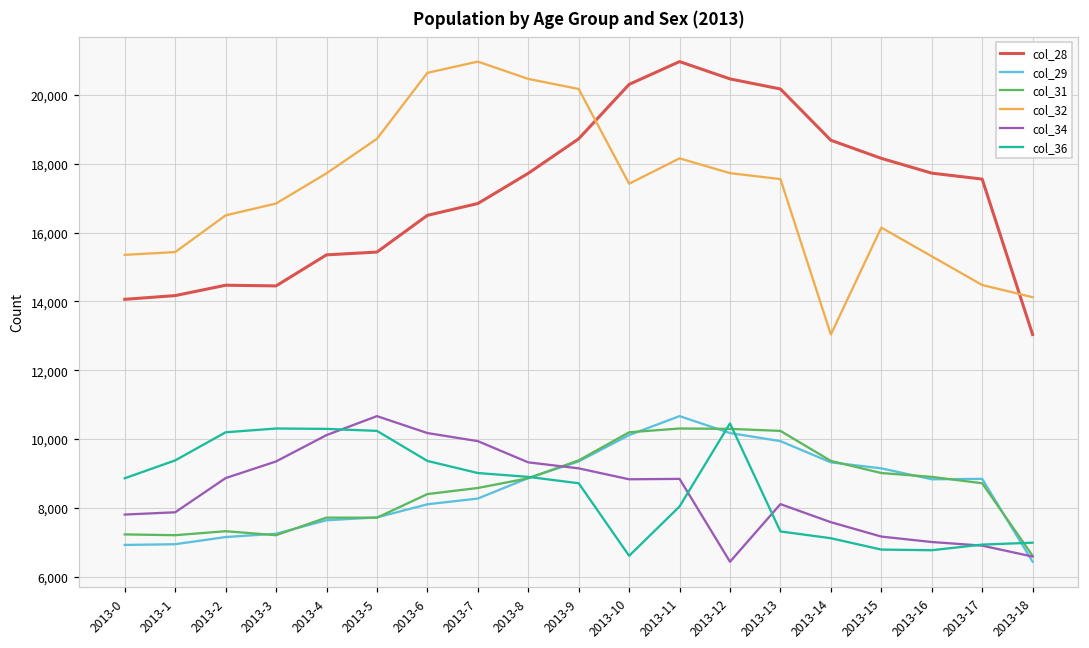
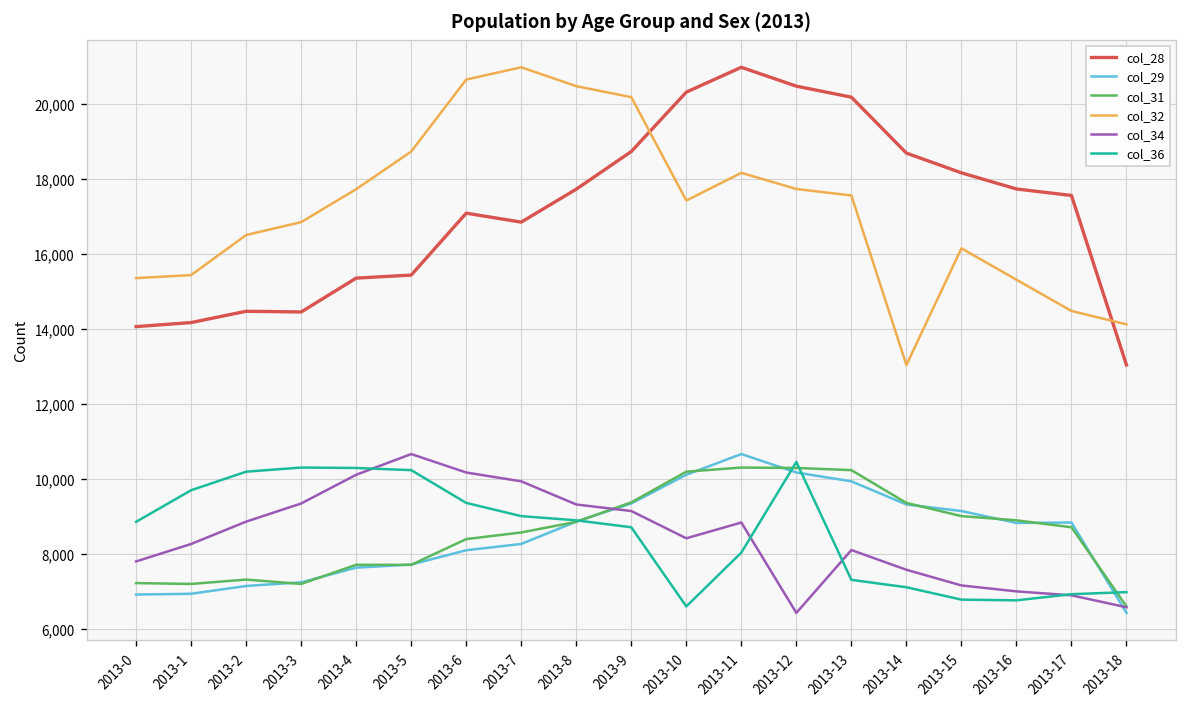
  {
    "col_28": {
      "2013-0": "14,100",
      "2013-1": "14,200",
      "2013-2": "14,500",
      "2013-3": "14,400",
      "2013-4": "15,400",
      "2013-5": "15,400",
-     "2013-6": "16,500",
+     "2013-6": "17,100",
      "2013-7": "16,800",
      "2013-8": "17,700",
      "2013-9": "18,700",
      "2013-10": "20,300",
      "2013-11": "21,000",
      "2013-12": "20,500",
      "2013-13": "20,200",
      "2013-14": "18,700",
      "2013-15": "18,200",
      "2013-16": "17,700",
      "2013-17": "17,600",
      "2013-18": "13,000"
    },
    "col_29": {
      "2013-0": "6,900",
      "2013-1": "6,900",
      "2013-2": "7,100",
      "2013-6": "8,100",
      "2013-7": "8,300",
      "2013-10": "10,100",
      "2013-11": "10,700",
      "2013-12": "10,200",
      "2013-13": "9,900",
      "2013-15": "9,100",
      "2013-17": "8,800",
      "2013-18": "6,400"
    },
    "col_31": {
      "2013-0": "7,200",
      "2013-1": "7,200",
      "2013-2": "7,300",
      "2013-6": "8,400",
      "2013-7": "8,600",
      "2013-10": "10,200",
      "2013-11": "10,300",
      "2013-12": "10,300",
      "2013-13": "10,200",
      "2013-15": "9,000",
      "2013-17": "8,700"
    },
    "col_32": {
      "2013-0": "15,400",
      "2013-1": "15,400",
      "2013-2": "16,500",
      "2013-3": "16,800",
      "2013-4": "17,700",
      "2013-5": "18,700",
      "2013-6": "20,600",
      "2013-7": "21,000",
      "2013-8": "20,500",
      "2013-9": "20,200",
      "2013-10": "17,400",
      "2013-11": "18,200",
      "2013-12": "17,700",
      "2013-13": "17,600",
      "2013-14": "13,000",
      "2013-15": "16,100",
      "2013-16": "15,300",
      "2013-17": "14,500",
      "2013-18": "14,100"
    },
    "col_34": {
      "2013-0": "7,800",
-     "2013-1": "7,900",
+     "2013-1": "8,300",
      "2013-2": "8,900",
      "2013-3": "9,300",
      "2013-4": "10,100",
      "2013-5": "10,700",
      "2013-6": "10,200",
      "2013-7": "9,900",
      "2013-8": "9,300",
      "2013-9": "9,100",
-     "2013-10": "8,800",
+     "2013-10": "8,400",
      "2013-11": "8,800",
      "2013-12": "6,400",
      "2013-13": "8,100",
      "2013-14": "7,600",
      "2013-15": "7,200",
      "2013-16": "7,000"
    },
    "col_36": {
      "2013-0": "8,900",
-     "2013-1": "9,400",
+     "2013-1": "9,700",
      "2013-2": "10,200",
      "2013-3": "10,300",
      "2013-4": "10,300",
      "2013-5": "10,200",
      "2013-6": "9,400",
      "2013-7": "9,000",
      "2013-9": "8,700",
      "2013-10": "6,600",
      "2013-11": "8,000",
      "2013-12": "10,500",
      "2013-13": "7,300",
      "2013-14": "7,100",
      "2013-15": "6,800",
      "2013-16": "6,800",
      "2013-18": "7,000"
    }
  }
